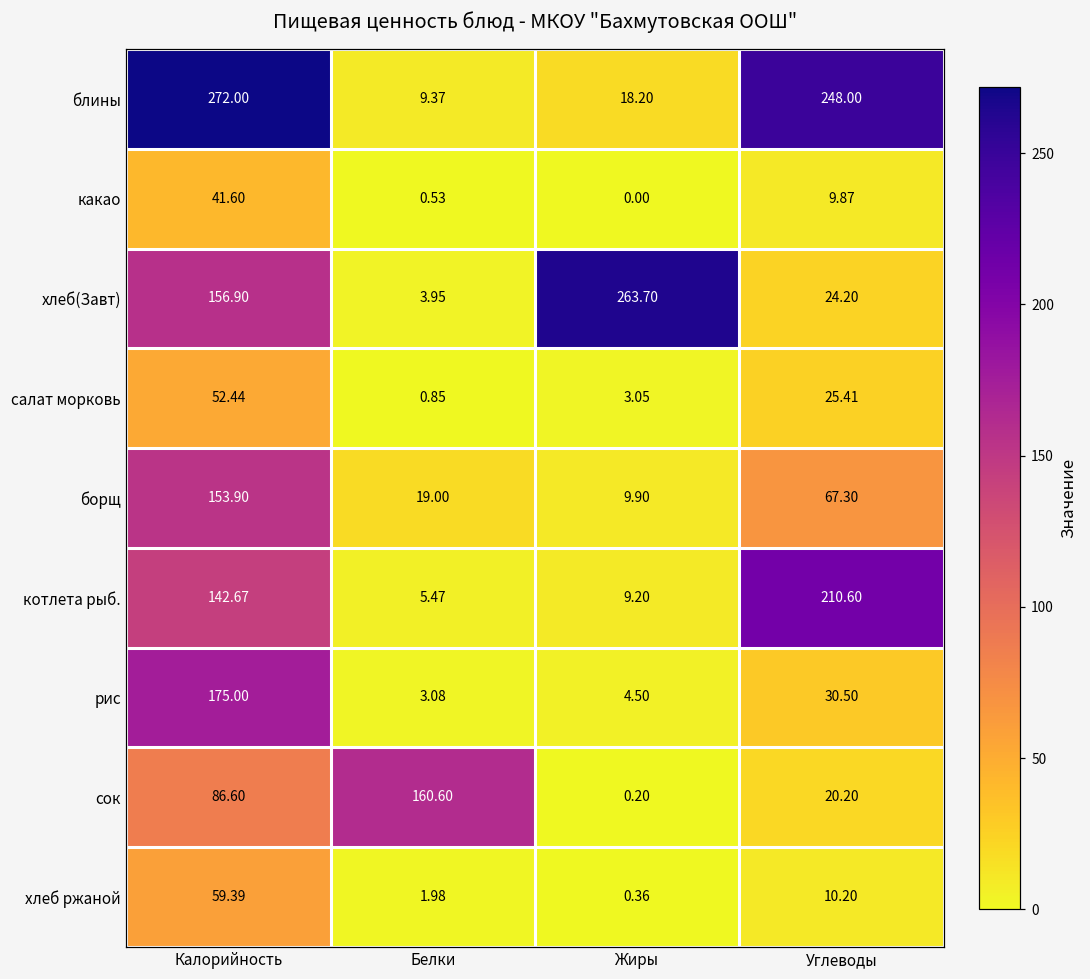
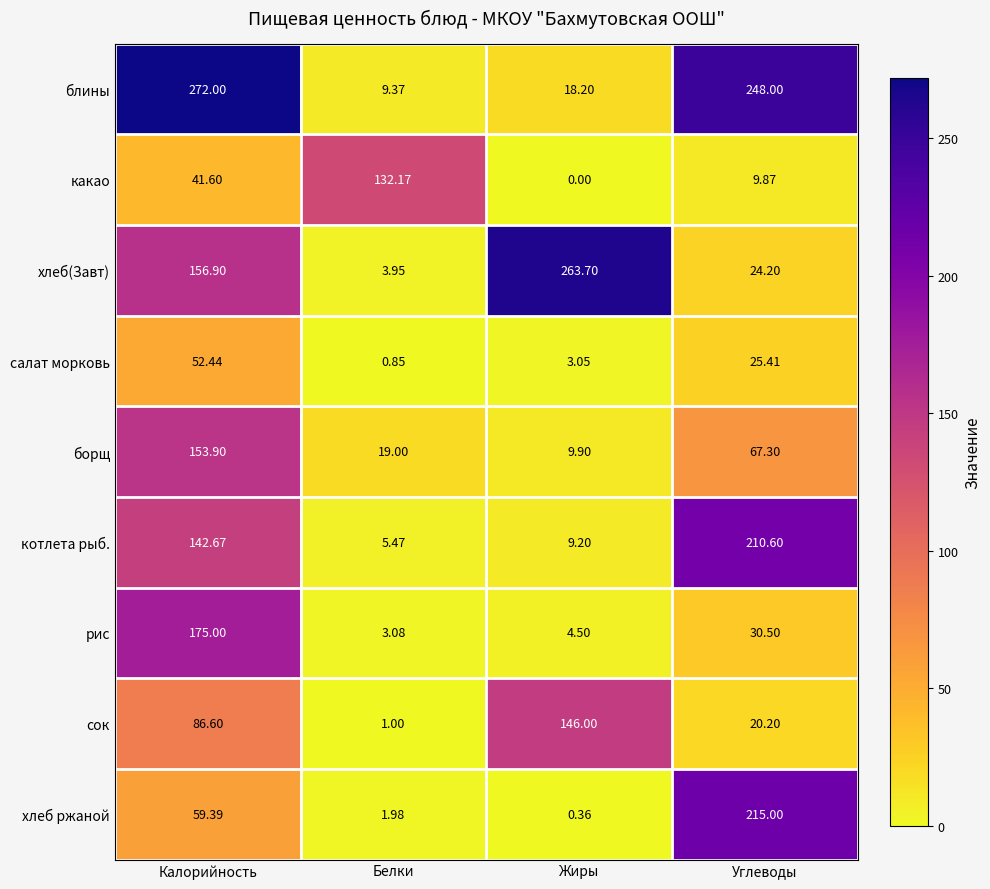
  {
    "блины": {
      "Калорийность": 272.00,
      "Белки": 9.37,
      "Жиры": 18.20,
      "Углеводы": 248.00
    },
    "какао": {
      "Калорийность": 41.60,
-     "Белки": 0.53,
+     "Белки": 132.17,
      "Жиры": 0.00,
      "Углеводы": 9.87
    },
    "хлеб(Завт)": {
      "Калорийность": 156.90,
      "Белки": 3.95,
      "Жиры": 263.70,
      "Углеводы": 24.20
    },
    "салат морковь": {
      "Калорийность": 52.44,
      "Белки": 0.85,
      "Жиры": 3.05,
      "Углеводы": 25.41
    },
    "борщ": {
      "Калорийность": 153.90,
      "Белки": 19.00,
      "Жиры": 9.90,
      "Углеводы": 67.30
    },
    "котлета рыб.": {
      "Калорийность": 142.67,
      "Белки": 5.47,
      "Жиры": 9.20,
      "Углеводы": 210.60
    },
    "рис": {
      "Калорийность": 175.00,
      "Белки": 3.08,
      "Жиры": 4.50,
      "Углеводы": 30.50
    },
    "сок": {
      "Калорийность": 86.60,
-     "Белки": 160.60,
-     "Жиры": 0.20,
+     "Белки": 1.00,
+     "Жиры": 146.00,
      "Углеводы": 20.20
    },
    "хлеб ржаной": {
      "Калорийность": 59.39,
      "Белки": 1.98,
      "Жиры": 0.36,
-     "Углеводы": 10.20
+     "Углеводы": 215.00
    }
  }
